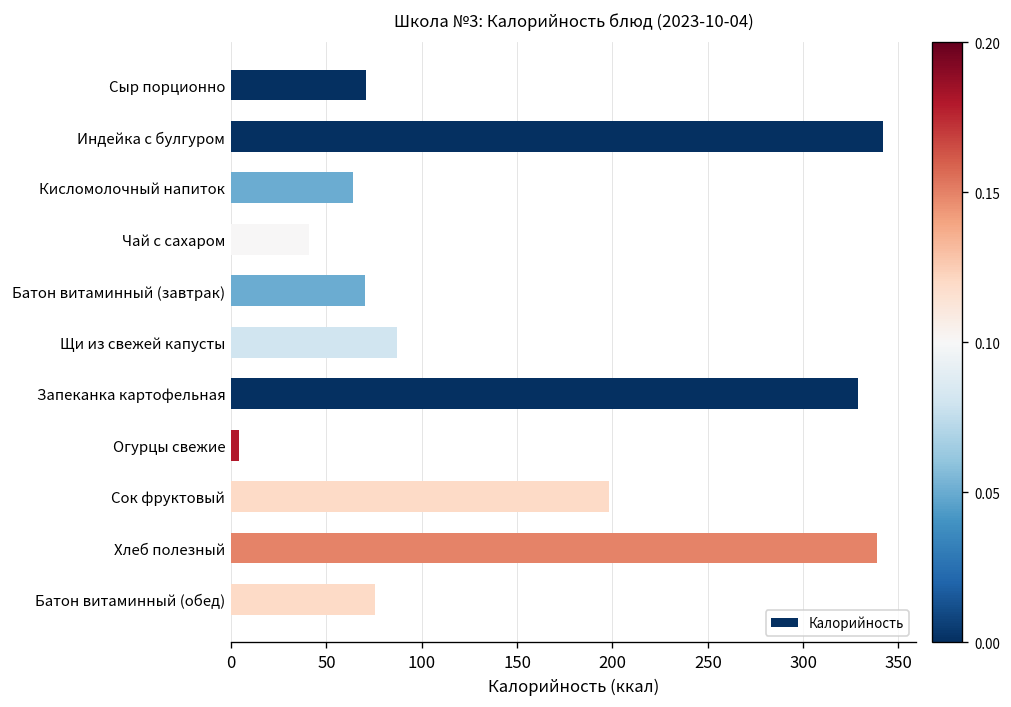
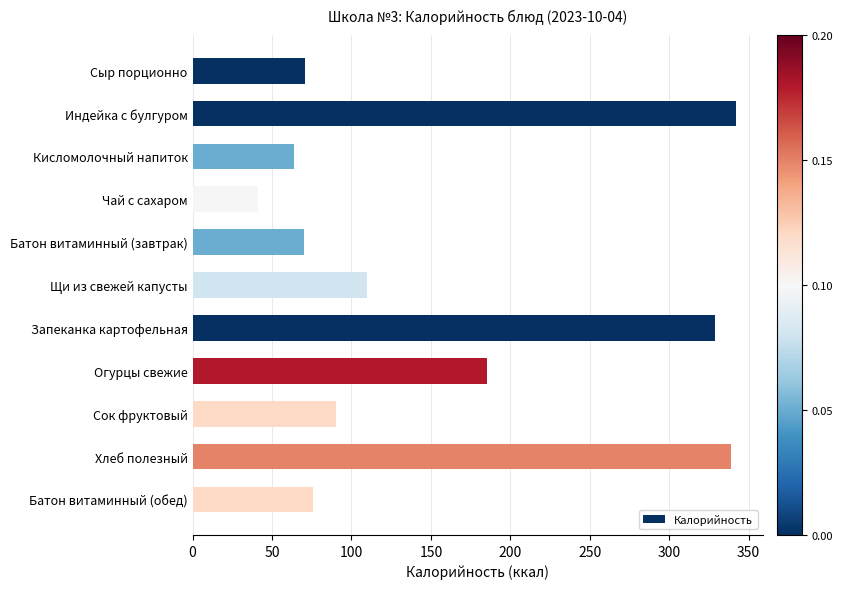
  {
    "Сыр порционно": 71,
    "Индейка с булгуром": 342,
    "Кисломолочный напиток": 64,
    "Чай с сахаром": 41,
    "Батон витаминный (завтрак)": 70,
-   "Щи из свежей капусты": 87,
+   "Щи из свежей капусты": 110,
    "Запеканка картофельная": 329,
-   "Огурцы свежие": 4,
-   "Сок фруктовый": 198,
+   "Огурцы свежие": 185,
+   "Сок фруктовый": 90,
    "Хлеб полезный": 339,
    "Батон витаминный (обед)": 76
  }
